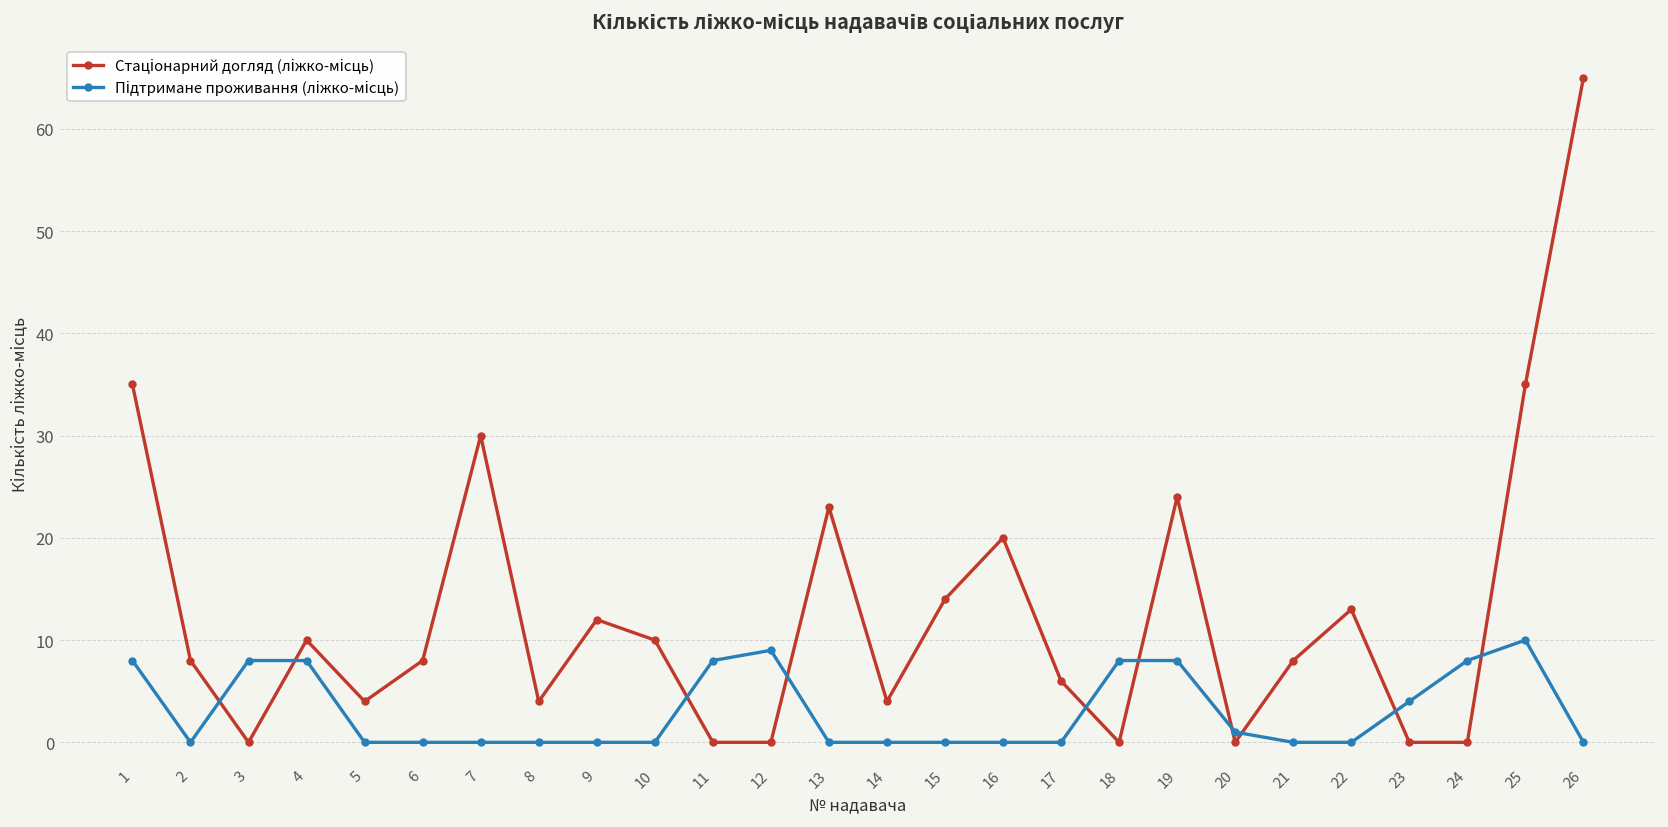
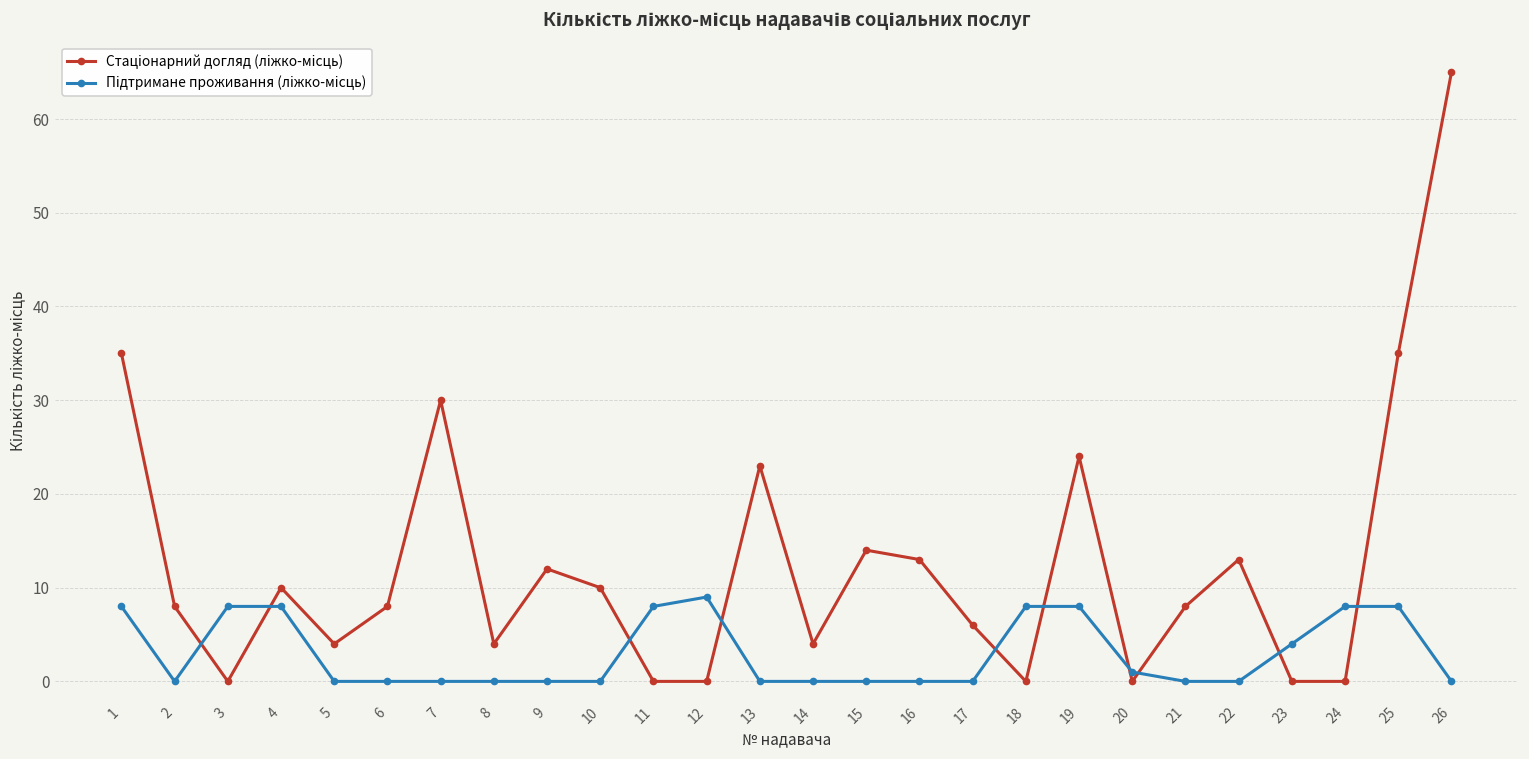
  {
    "Стаціонарний догляд (ліжко-місць)": {
      "1": 35,
      "2": 8,
      "3": 0,
      "4": 10,
      "5": 4,
      "6": 8,
      "7": 30,
      "8": 4,
      "9": 12,
      "10": 10,
      "11": 0,
      "12": 0,
      "13": 23,
      "14": 4,
      "15": 14,
-     "16": 20,
+     "16": 13,
      "17": 6,
      "18": 0,
      "19": 24,
      "20": 0,
      "21": 8,
      "22": 13,
      "23": 0,
      "24": 0,
      "25": 35,
      "26": 65
    },
    "Підтримане проживання (ліжко-місць)": {
      "1": 8,
      "2": 0,
      "3": 8,
      "4": 8,
      "5": 0,
      "6": 0,
      "7": 0,
      "8": 0,
      "9": 0,
      "10": 0,
      "11": 8,
      "12": 9,
      "13": 0,
      "14": 0,
      "15": 0,
      "16": 0,
      "17": 0,
      "18": 8,
      "19": 8,
      "20": 1,
      "21": 0,
      "22": 0,
      "23": 4,
      "24": 8,
-     "25": 10,
+     "25": 8,
      "26": 0
    }
  }
